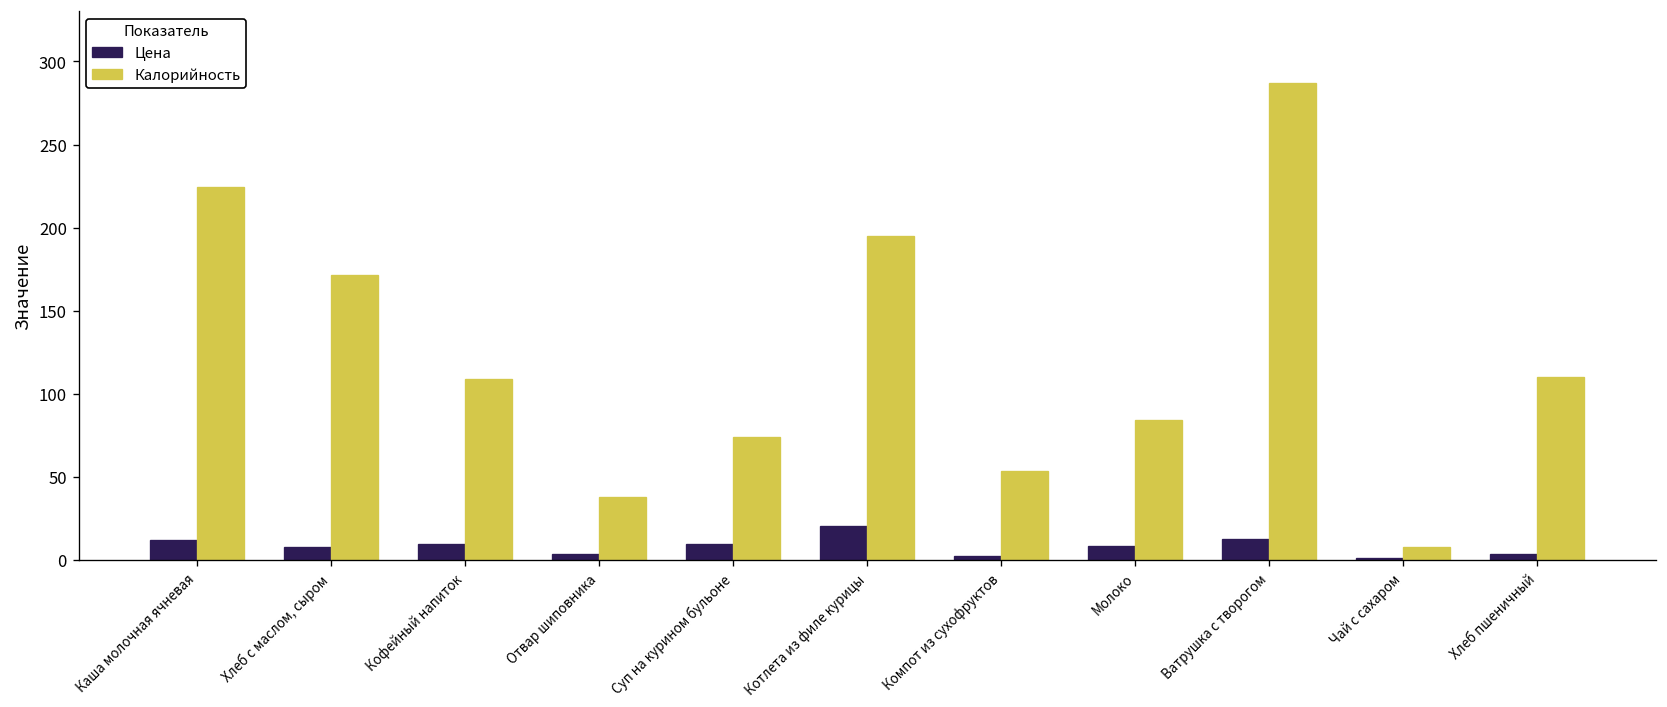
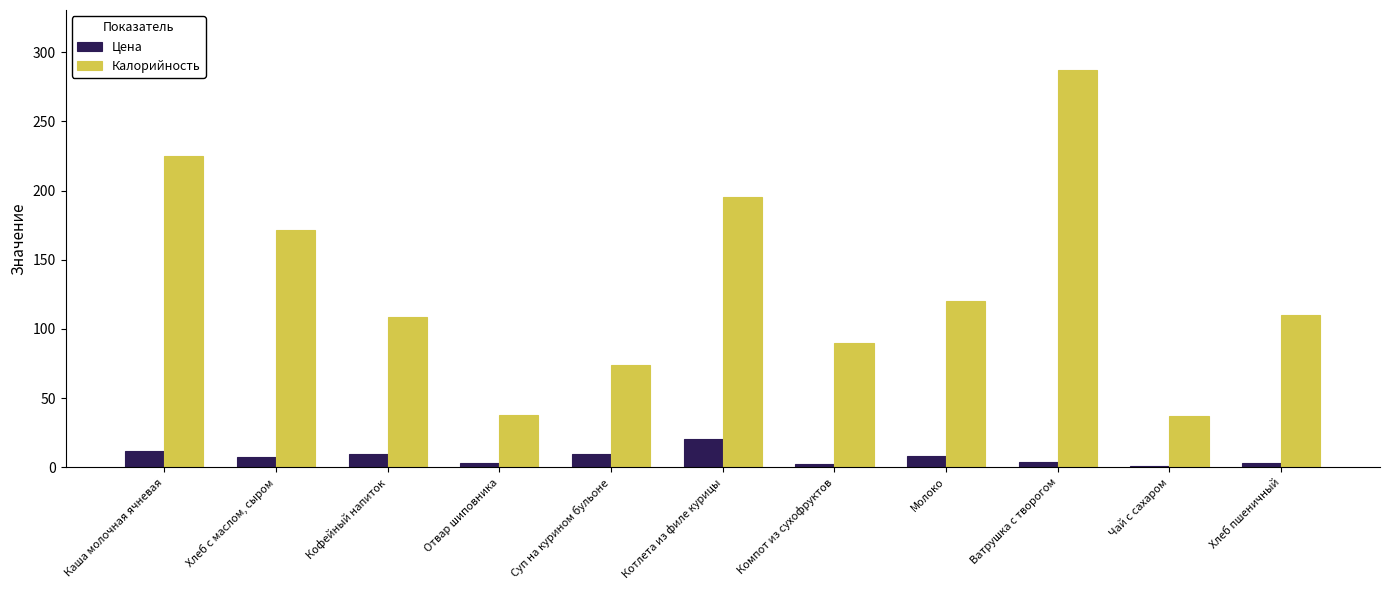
  {
    "Цена": {
      "Каша молочная ячневая": 12,
      "Хлеб с маслом, сыром": 7,
      "Кофейный напиток": 10,
      "Отвар шиповника": 4,
      "Суп на курином бульоне": 10,
      "Котлета из филе курицы": 20,
      "Компот из сухофруктов": 2,
      "Молоко": 8,
-     "Ватрушка с творогом": 13,
+     "Ватрушка с творогом": 4,
      "Хлеб пшеничный": 3
    },
    "Калорийность": {
      "Каша молочная ячневая": 225,
      "Хлеб с маслом, сыром": 172,
      "Кофейный напиток": 109,
      "Отвар шиповника": 38,
      "Суп на курином бульоне": 74,
      "Котлета из филе курицы": 195,
-     "Компот из сухофруктов": 54,
-     "Молоко": 84,
+     "Компот из сухофруктов": 90,
+     "Молоко": 120,
      "Ватрушка с творогом": 287,
-     "Чай с сахаром": 8,
+     "Чай с сахаром": 37,
      "Хлеб пшеничный": 110
    }
  }
